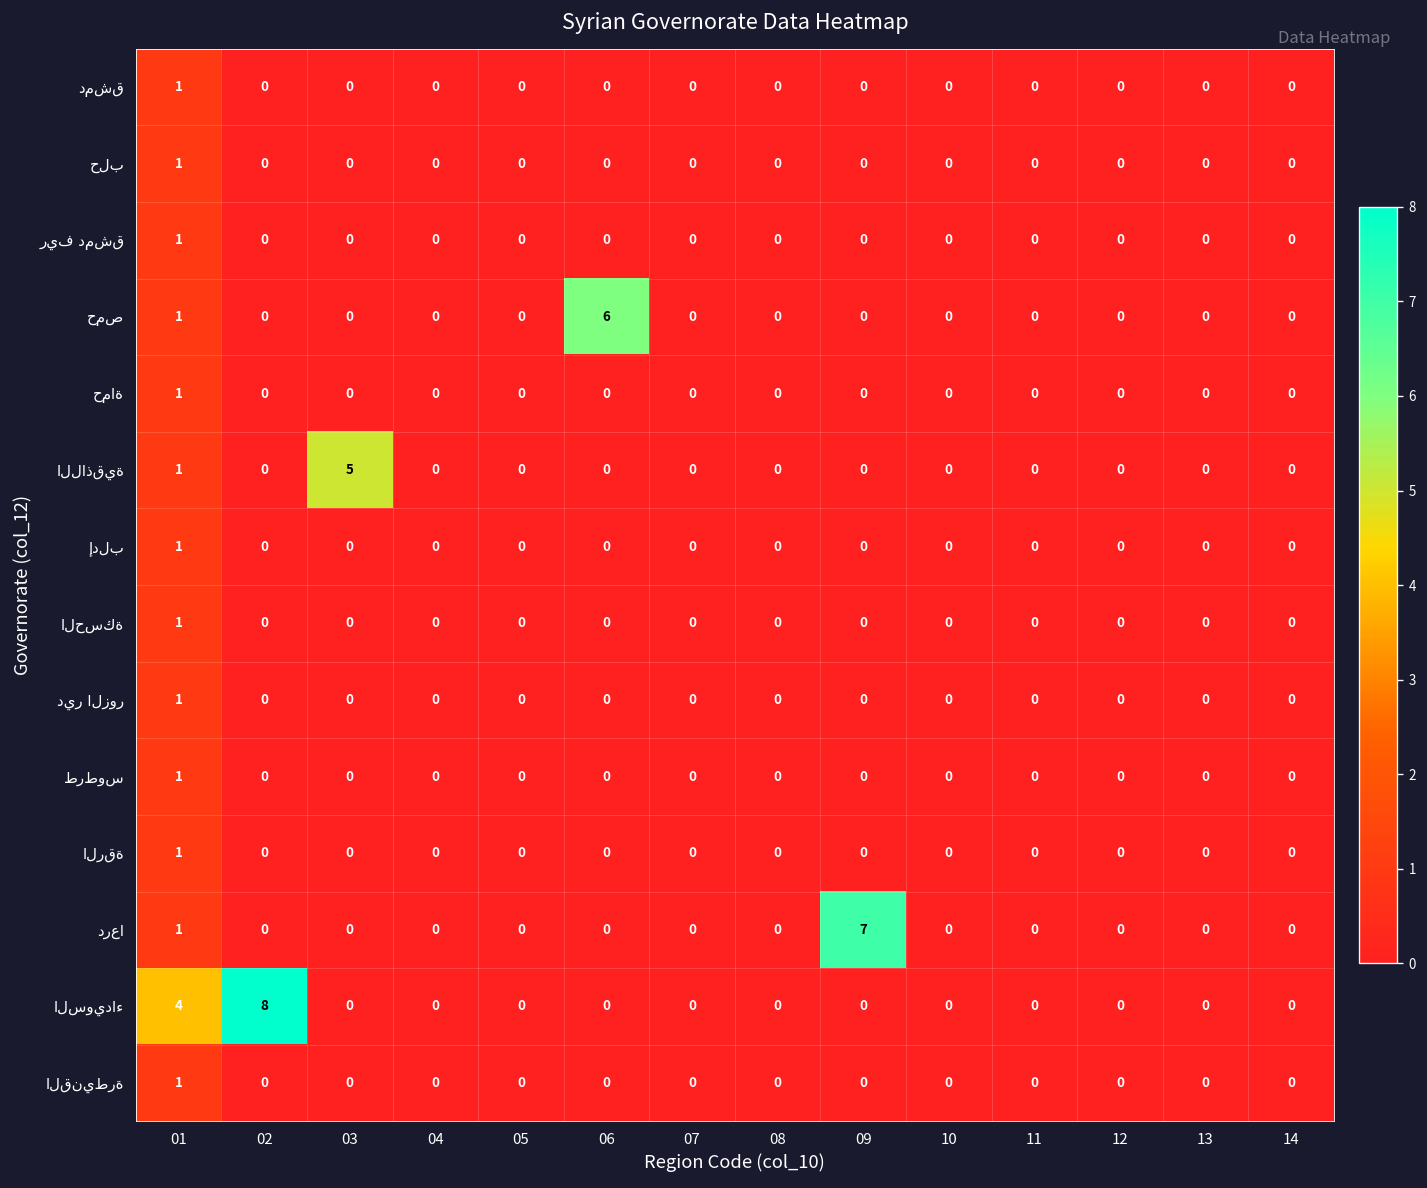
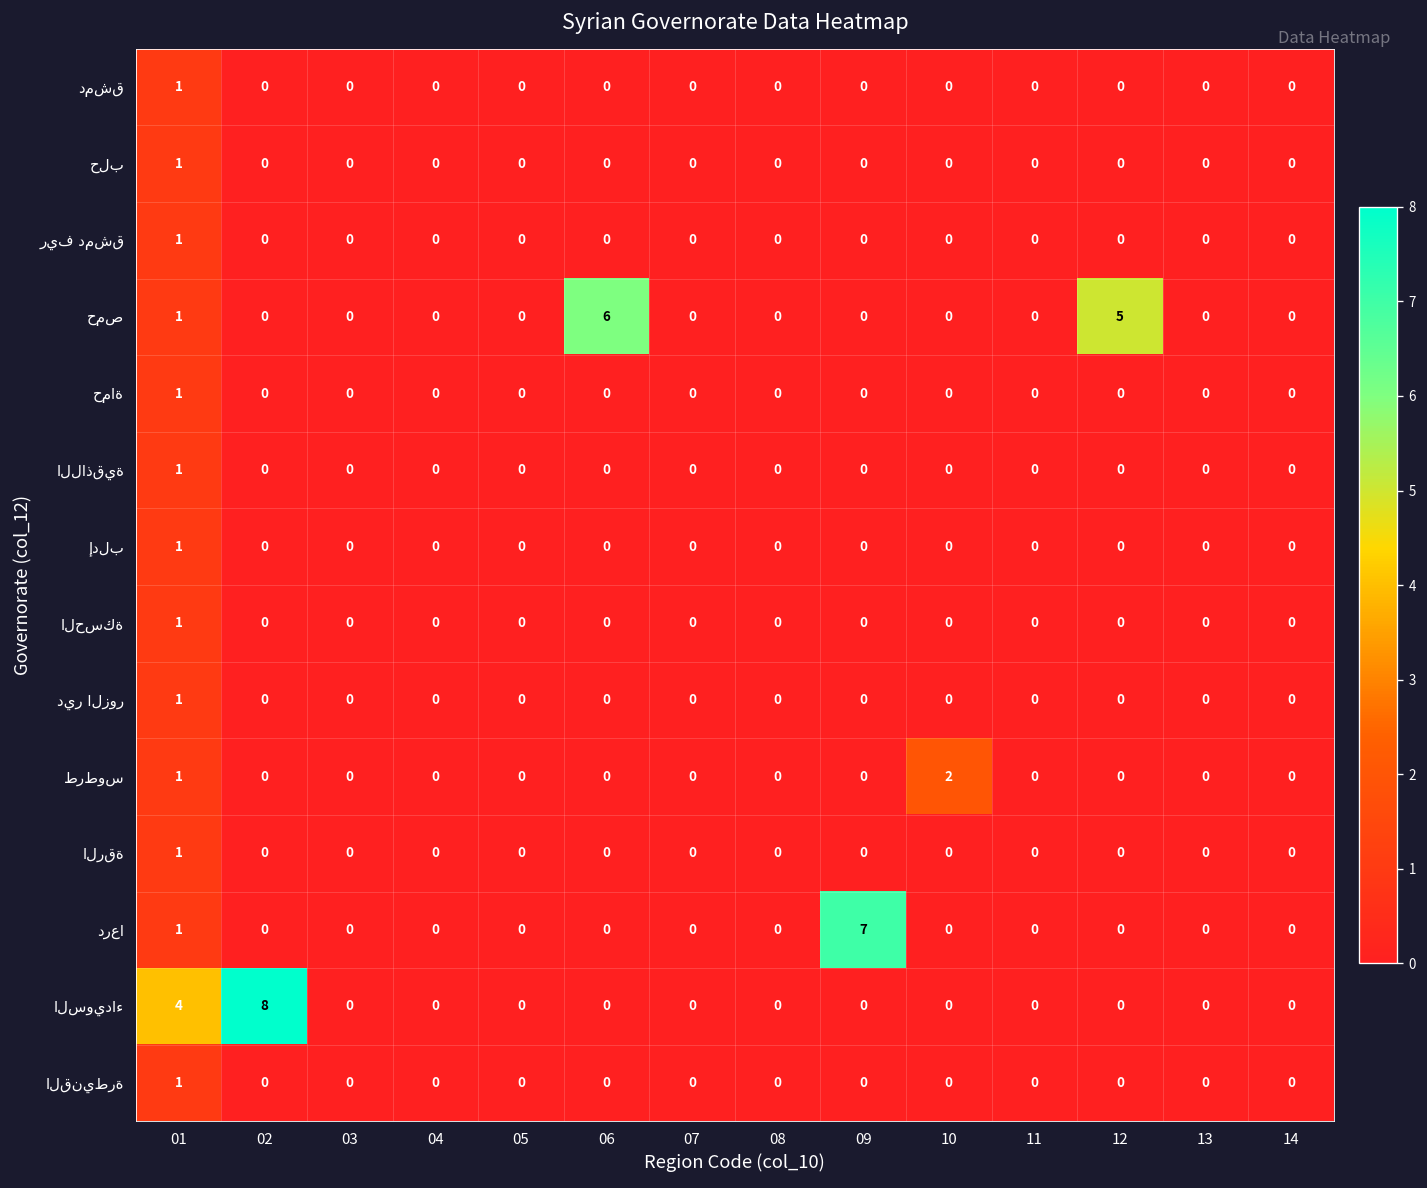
  {
    "دمشق": {
      "01": 1,
      "02": 0,
      "03": 0,
      "04": 0,
      "05": 0,
      "06": 0,
      "07": 0,
      "08": 0,
      "09": 0,
      "10": 0,
      "11": 0,
      "12": 0,
      "13": 0,
      "14": 0
    },
    "حلب": {
      "01": 1,
      "02": 0,
      "03": 0,
      "04": 0,
      "05": 0,
      "06": 0,
      "07": 0,
      "08": 0,
      "09": 0,
      "10": 0,
      "11": 0,
      "12": 0,
      "13": 0,
      "14": 0
    },
    "ريف دمشق": {
      "01": 1,
      "02": 0,
      "03": 0,
      "04": 0,
      "05": 0,
      "06": 0,
      "07": 0,
      "08": 0,
      "09": 0,
      "10": 0,
      "11": 0,
      "12": 0,
      "13": 0,
      "14": 0
    },
    "حمص": {
      "01": 1,
      "02": 0,
      "03": 0,
      "04": 0,
      "05": 0,
      "06": 6,
      "07": 0,
      "08": 0,
      "09": 0,
      "10": 0,
      "11": 0,
-     "12": 0,
+     "12": 5,
      "13": 0,
      "14": 0
    },
    "حماة": {
      "01": 1,
      "02": 0,
      "03": 0,
      "04": 0,
      "05": 0,
      "06": 0,
      "07": 0,
      "08": 0,
      "09": 0,
      "10": 0,
      "11": 0,
      "12": 0,
      "13": 0,
      "14": 0
    },
    "اللاذقية": {
      "01": 1,
      "02": 0,
-     "03": 5,
+     "03": 0,
      "04": 0,
      "05": 0,
      "06": 0,
      "07": 0,
      "08": 0,
      "09": 0,
      "10": 0,
      "11": 0,
      "12": 0,
      "13": 0,
      "14": 0
    },
    "إدلب": {
      "01": 1,
      "02": 0,
      "03": 0,
      "04": 0,
      "05": 0,
      "06": 0,
      "07": 0,
      "08": 0,
      "09": 0,
      "10": 0,
      "11": 0,
      "12": 0,
      "13": 0,
      "14": 0
    },
    "الحسكة": {
      "01": 1,
      "02": 0,
      "03": 0,
      "04": 0,
      "05": 0,
      "06": 0,
      "07": 0,
      "08": 0,
      "09": 0,
      "10": 0,
      "11": 0,
      "12": 0,
      "13": 0,
      "14": 0
    },
    "دير الزور": {
      "01": 1,
      "02": 0,
      "03": 0,
      "04": 0,
      "05": 0,
      "06": 0,
      "07": 0,
      "08": 0,
      "09": 0,
      "10": 0,
      "11": 0,
      "12": 0,
      "13": 0,
      "14": 0
    },
    "طرطوس": {
      "01": 1,
      "02": 0,
      "03": 0,
      "04": 0,
      "05": 0,
      "06": 0,
      "07": 0,
      "08": 0,
      "09": 0,
-     "10": 0,
+     "10": 2,
      "11": 0,
      "12": 0,
      "13": 0,
      "14": 0
    },
    "الرقة": {
      "01": 1,
      "02": 0,
      "03": 0,
      "04": 0,
      "05": 0,
      "06": 0,
      "07": 0,
      "08": 0,
      "09": 0,
      "10": 0,
      "11": 0,
      "12": 0,
      "13": 0,
      "14": 0
    },
    "درعا": {
      "01": 1,
      "02": 0,
      "03": 0,
      "04": 0,
      "05": 0,
      "06": 0,
      "07": 0,
      "08": 0,
      "09": 7,
      "10": 0,
      "11": 0,
      "12": 0,
      "13": 0,
      "14": 0
    },
    "السويداء": {
      "01": 4,
      "02": 8,
      "03": 0,
      "04": 0,
      "05": 0,
      "06": 0,
      "07": 0,
      "08": 0,
      "09": 0,
      "10": 0,
      "11": 0,
      "12": 0,
      "13": 0,
      "14": 0
    },
    "القنيطرة": {
      "01": 1,
      "02": 0,
      "03": 0,
      "04": 0,
      "05": 0,
      "06": 0,
      "07": 0,
      "08": 0,
      "09": 0,
      "10": 0,
      "11": 0,
      "12": 0,
      "13": 0,
      "14": 0
    }
  }
